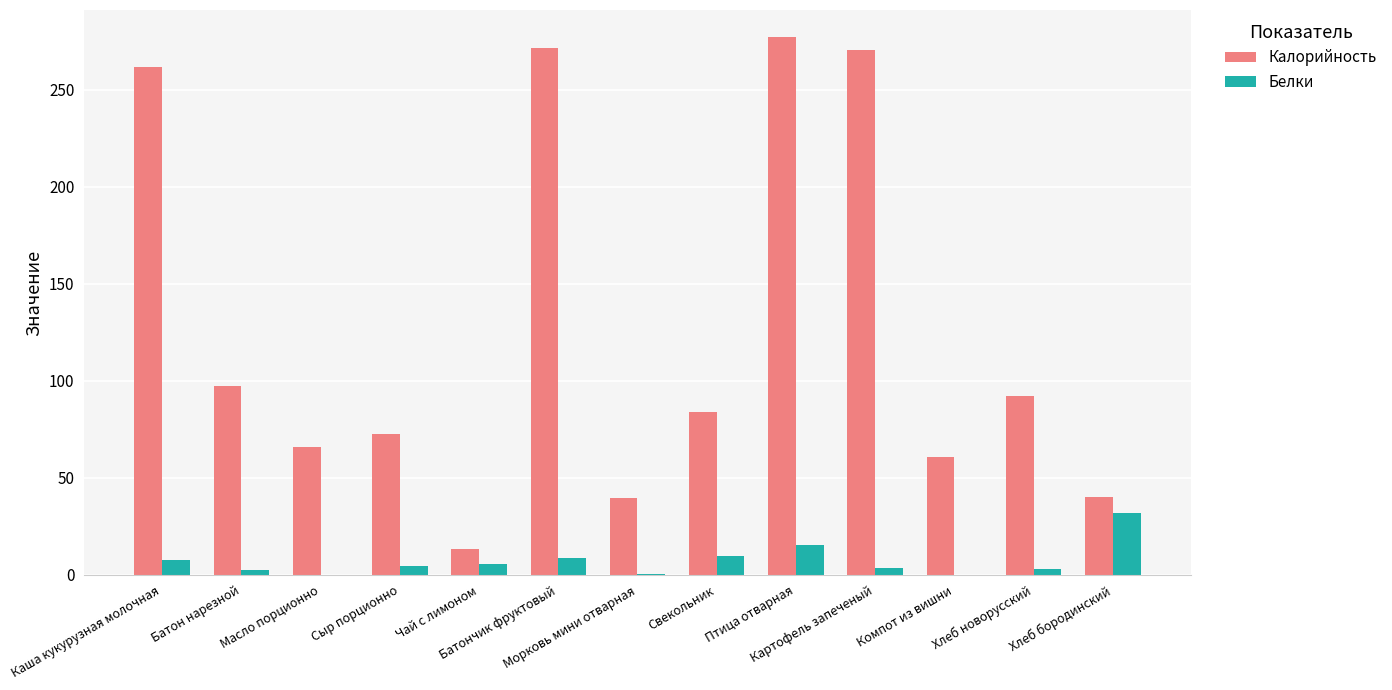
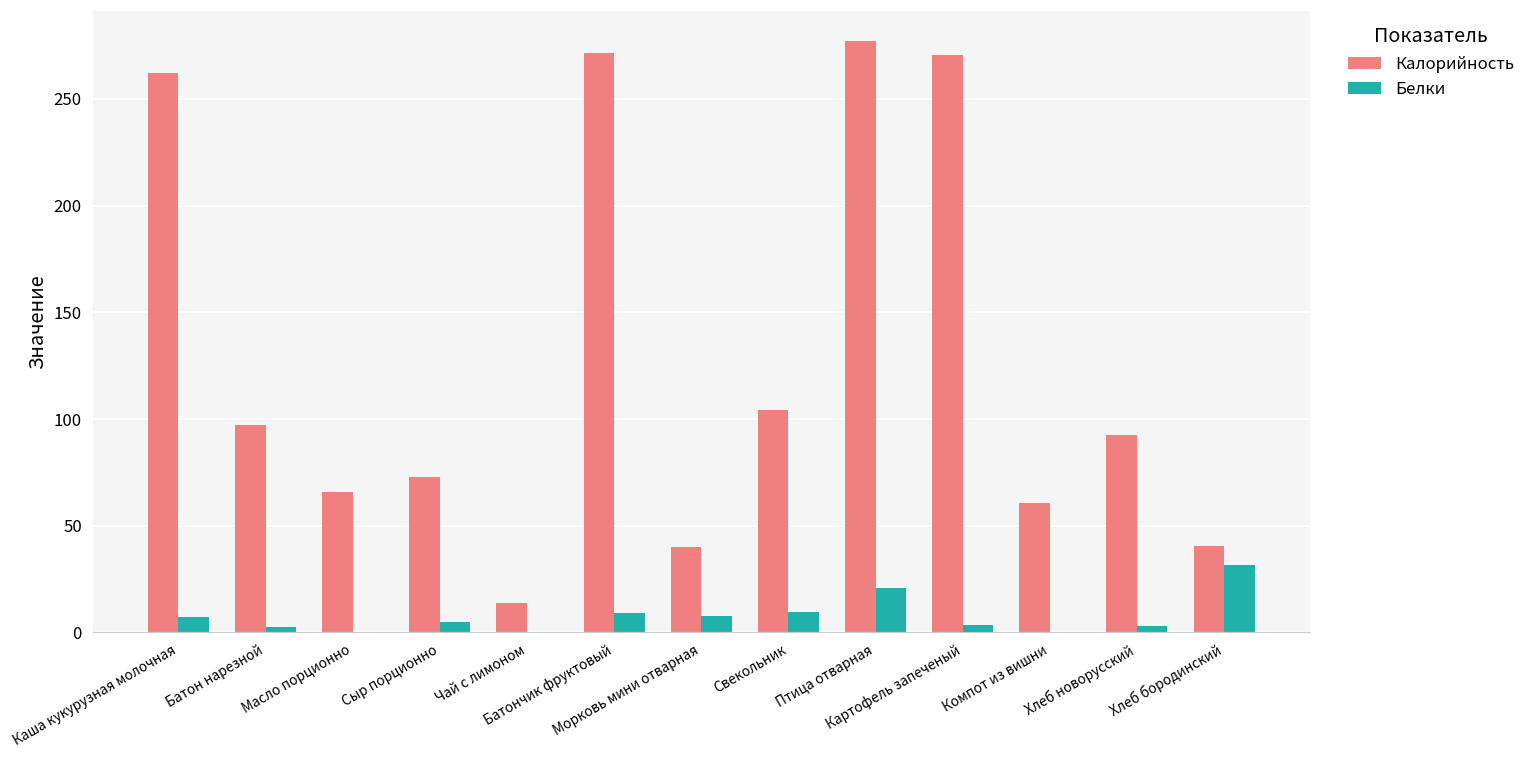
  {
    "Калорийность": {
      "Каша кукурузная молочная": 262,
      "Батон нарезной": 97,
      "Масло порционно": 66,
      "Сыр порционно": 73,
      "Чай с лимоном": 14,
      "Батончик фруктовый": 272,
      "Морковь мини отварная": 40,
-     "Свекольник": 84,
+     "Свекольник": 104,
      "Птица отварная": 277,
      "Картофель запеченый": 271,
      "Компот из вишни": 61,
      "Хлеб новорусский": 92,
      "Хлеб бородинский": 40
    },
    "Белки": {
      "Каша кукурузная молочная": 7,
      "Батон нарезной": 2,
      "Сыр порционно": 5,
-     "Чай с лимоном": 6,
+     "Чай с лимоном": 0,
      "Батончик фруктовый": 9,
-     "Морковь мини отварная": 1,
+     "Морковь мини отварная": 8,
      "Свекольник": 10,
-     "Птица отварная": 16,
+     "Птица отварная": 21,
      "Картофель запеченый": 4,
      "Хлеб новорусский": 3,
      "Хлеб бородинский": 32
    }
  }
